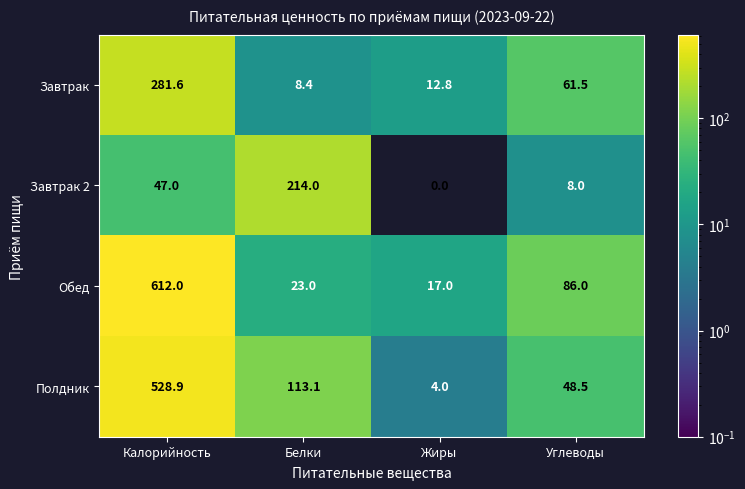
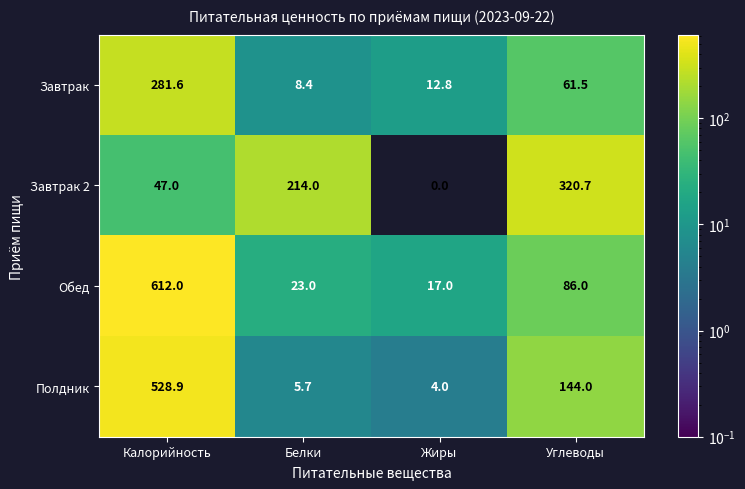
  {
    "Завтрак": {
      "Калорийность": 281.6,
      "Белки": 8.4,
      "Жиры": 12.8,
      "Углеводы": 61.5
    },
    "Завтрак 2": {
      "Калорийность": 47.0,
      "Белки": 214.0,
-     "Углеводы": 8.0
+     "Углеводы": 320.7
    },
    "Обед": {
      "Калорийность": 612.0,
      "Белки": 23.0,
      "Жиры": 17.0,
      "Углеводы": 86.0
    },
    "Полдник": {
      "Калорийность": 528.9,
-     "Белки": 113.1,
+     "Белки": 5.7,
      "Жиры": 4.0,
-     "Углеводы": 48.5
+     "Углеводы": 144.0
    }
  }
